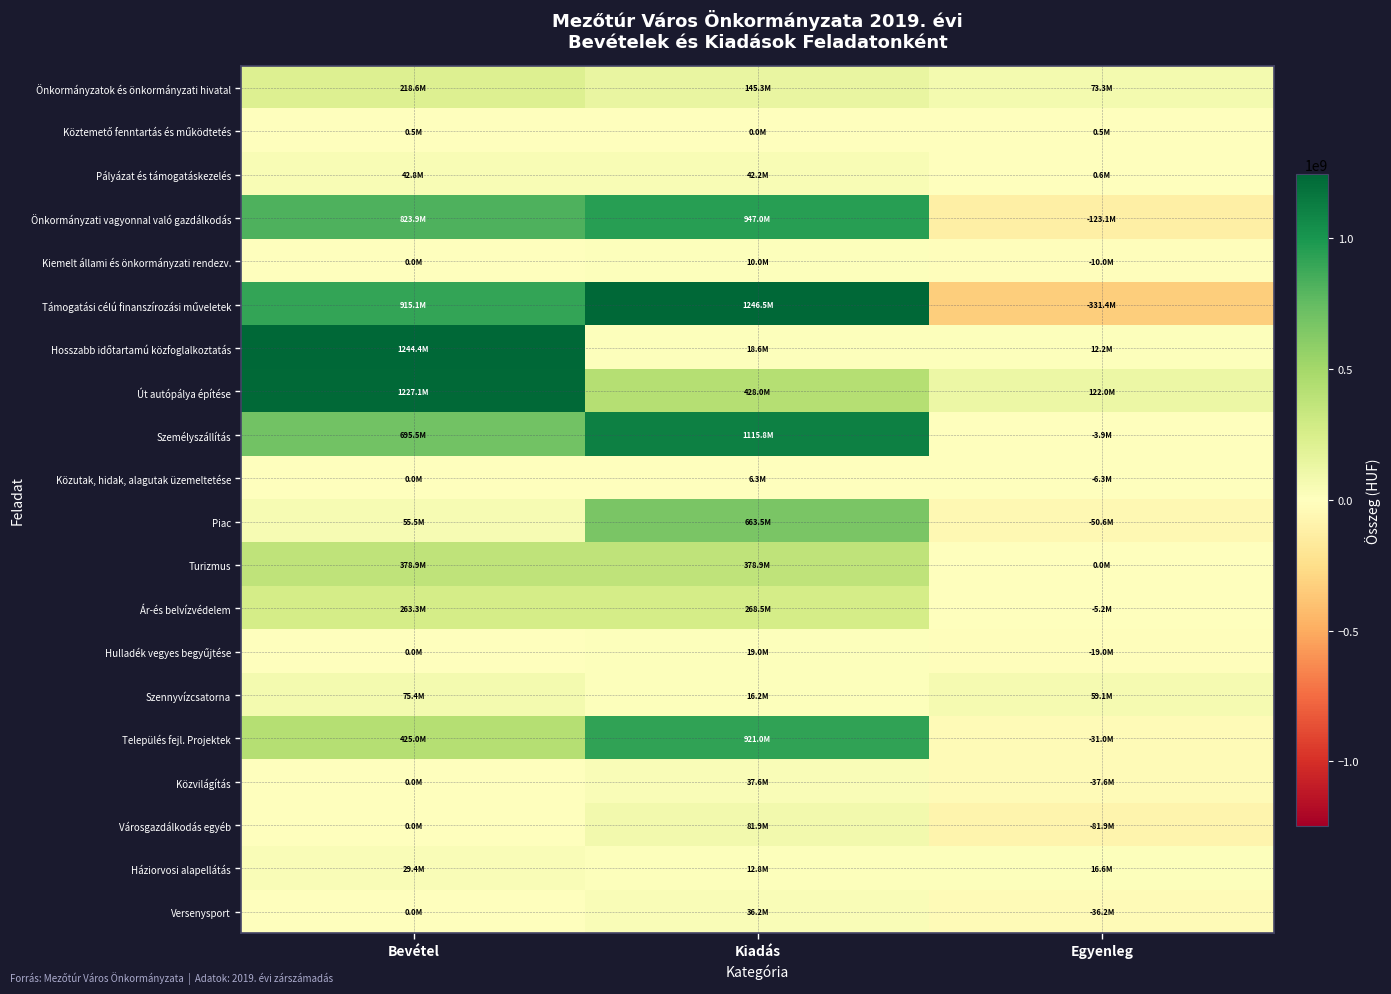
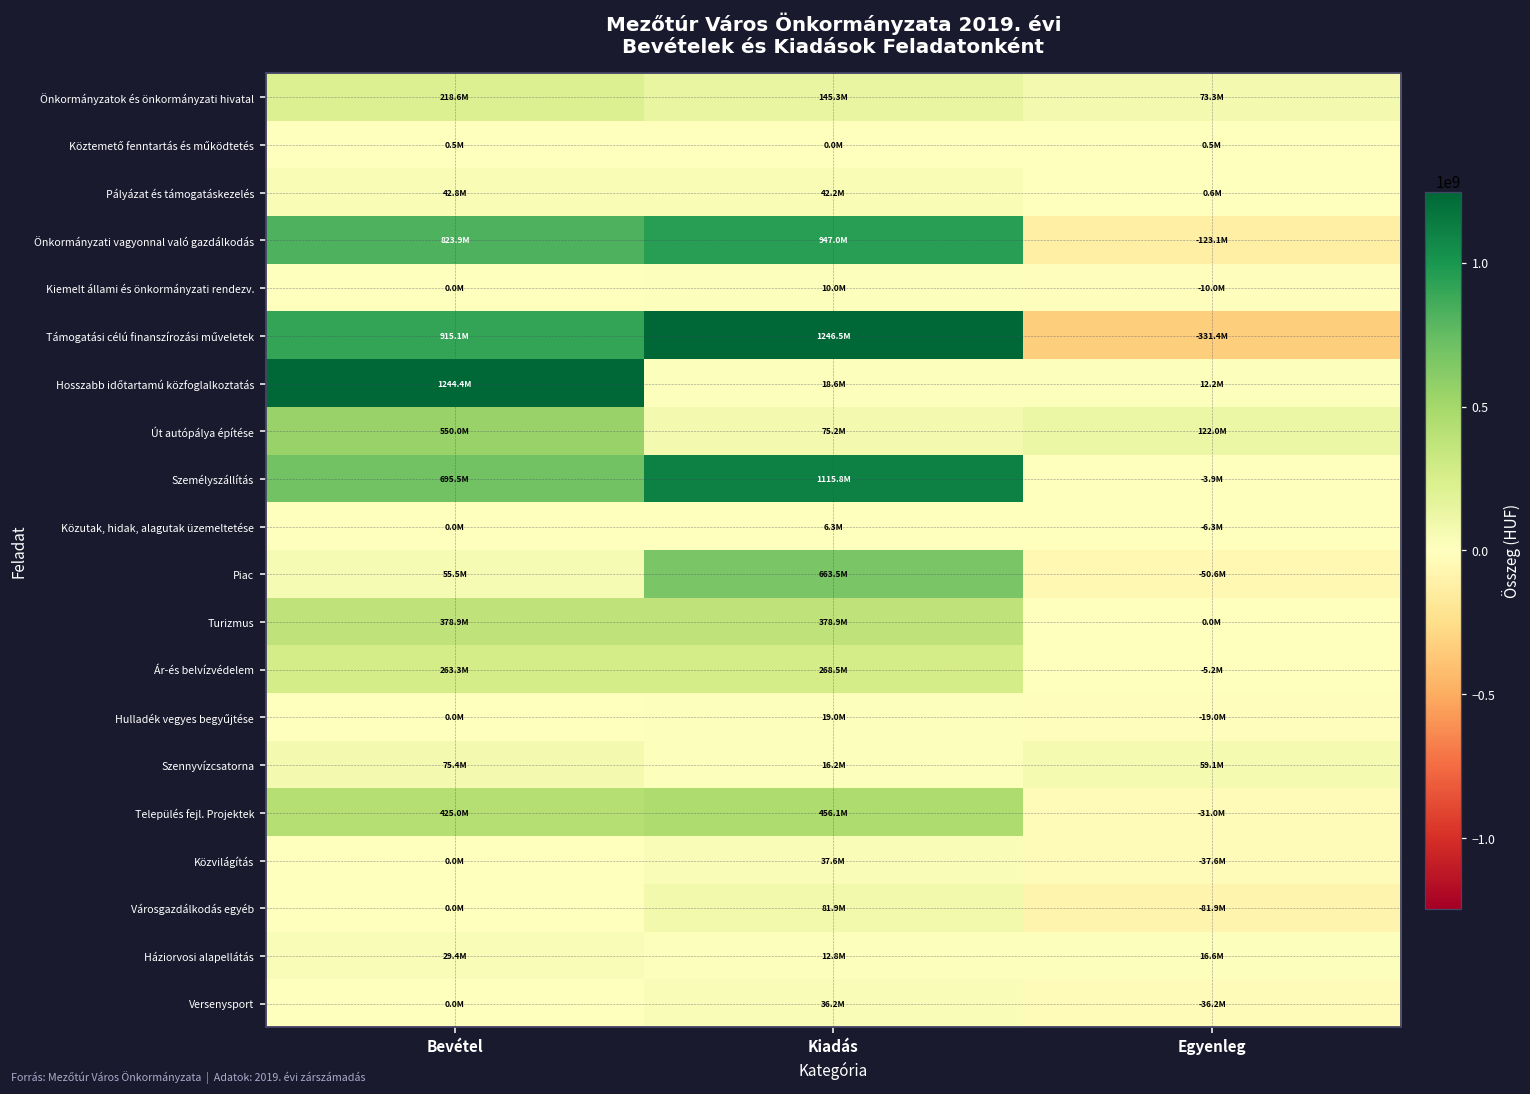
  {
    "Önkormányzatok és önkormányzati hivatal": {
      "Bevétel": "218.6M",
      "Kiadás": "145.3M",
      "Egyenleg": "73.3M"
    },
    "Köztemető fenntartás és működtetés": {
      "Bevétel": "0.5M",
      "Kiadás": "0.0M",
      "Egyenleg": "0.5M"
    },
    "Pályázat és támogatáskezelés": {
      "Bevétel": "42.8M",
      "Kiadás": "42.2M",
      "Egyenleg": "0.6M"
    },
    "Önkormányzati vagyonnal való gazdálkodás": {
      "Bevétel": "823.9M",
      "Kiadás": "947.0M",
      "Egyenleg": "-123.1M"
    },
    "Kiemelt állami és önkormányzati rendezv.": {
      "Bevétel": "0.0M",
      "Kiadás": "10.0M",
      "Egyenleg": "-10.0M"
    },
    "Támogatási célú finanszírozási műveletek": {
      "Bevétel": "915.1M",
      "Kiadás": "1246.5M",
      "Egyenleg": "-331.4M"
    },
    "Hosszabb időtartamú közfoglalkoztatás": {
      "Bevétel": "1244.4M",
      "Kiadás": "18.6M",
      "Egyenleg": "12.2M"
    },
    "Út autópálya építése": {
-     "Bevétel": "1227.1M",
-     "Kiadás": "428.0M",
+     "Bevétel": "550.0M",
+     "Kiadás": "75.2M",
      "Egyenleg": "122.0M"
    },
    "Személyszállítás": {
      "Bevétel": "695.5M",
      "Kiadás": "1115.8M",
      "Egyenleg": "-3.9M"
    },
    "Közutak, hidak, alagutak üzemeltetése": {
      "Bevétel": "0.0M",
      "Kiadás": "6.3M",
      "Egyenleg": "-6.3M"
    },
    "Piac": {
      "Bevétel": "55.5M",
      "Kiadás": "663.5M",
      "Egyenleg": "-50.6M"
    },
    "Turizmus": {
      "Bevétel": "378.9M",
      "Kiadás": "378.9M",
      "Egyenleg": "0.0M"
    },
    "Ár-és belvízvédelem": {
      "Bevétel": "263.3M",
      "Kiadás": "268.5M",
      "Egyenleg": "-5.2M"
    },
    "Hulladék vegyes begyűjtése": {
      "Bevétel": "0.0M",
      "Kiadás": "19.0M",
      "Egyenleg": "-19.0M"
    },
    "Szennyvízcsatorna": {
      "Bevétel": "75.4M",
      "Kiadás": "16.2M",
      "Egyenleg": "59.1M"
    },
    "Település fejl. Projektek": {
      "Bevétel": "425.0M",
-     "Kiadás": "921.0M",
+     "Kiadás": "456.1M",
      "Egyenleg": "-31.0M"
    },
    "Közvilágítás": {
      "Bevétel": "0.0M",
      "Kiadás": "37.6M",
      "Egyenleg": "-37.6M"
    },
    "Városgazdálkodás egyéb": {
      "Bevétel": "0.0M",
      "Kiadás": "81.9M",
      "Egyenleg": "-81.9M"
    },
    "Háziorvosi alapellátás": {
      "Bevétel": "29.4M",
      "Kiadás": "12.8M",
      "Egyenleg": "16.6M"
    },
    "Versenysport": {
      "Bevétel": "0.0M",
      "Kiadás": "36.2M",
      "Egyenleg": "-36.2M"
    }
  }
